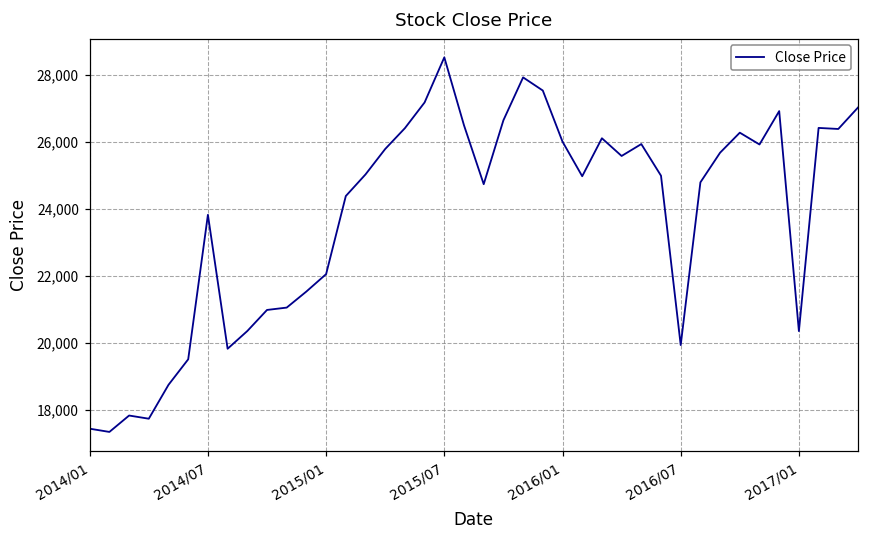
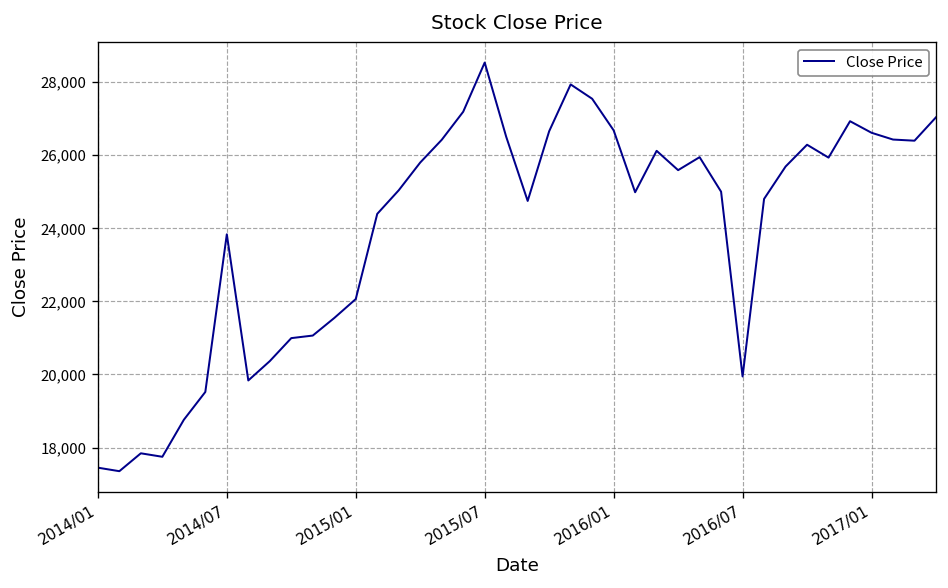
  {
    "2014/01": "17,500",
    "2014/07": "23,800",
    "2015/01": "22,100",
    "2015/07": "28,500",
-   "2016/01": "26,000",
+   "2016/01": "26,700",
    "2016/07": "19,900",
-   "2017/01": "20,400"
+   "2017/01": "26,600"
  }
